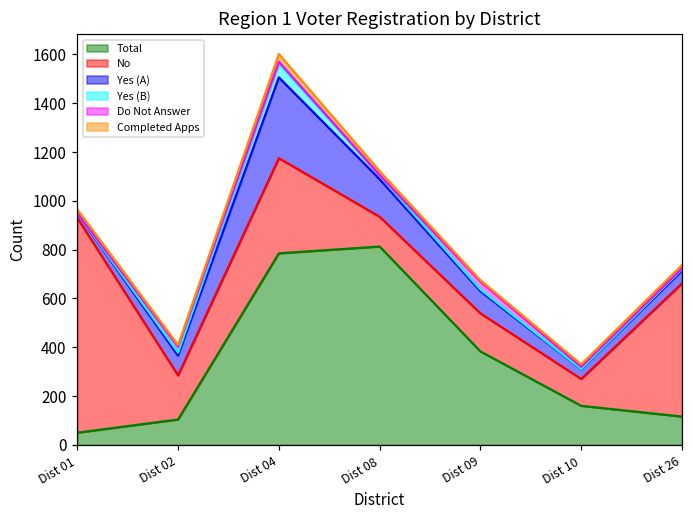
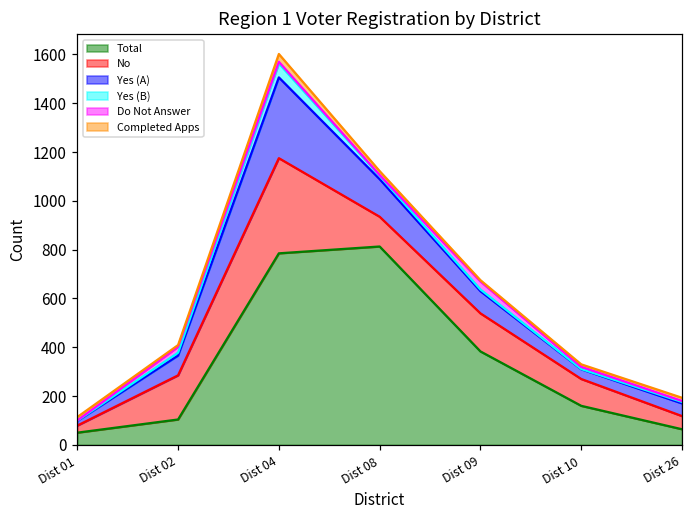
  {
    "Total": {
      "Dist 01": 50,
      "Dist 02": 100,
      "Dist 04": 790,
      "Dist 08": 810,
      "Dist 09": 380,
      "Dist 10": 160,
-     "Dist 26": 120
+     "Dist 26": 60
    },
    "No": {
-     "Dist 01": 880,
+     "Dist 01": 30,
      "Dist 02": 180,
      "Dist 04": 390,
      "Dist 08": 120,
      "Dist 09": 160,
      "Dist 10": 110,
-     "Dist 26": 550
+     "Dist 26": 50
    },
    "Yes (A)": {
      "Dist 02": 80,
      "Dist 04": 330,
      "Dist 08": 150
    },
    "Yes (B)": {
      "Dist 02": 10
    },
    "Completed Apps": {
      "Dist 01": 10,
      "Dist 04": 30,
      "Dist 08": 20,
      "Dist 26": 10
    }
  }
